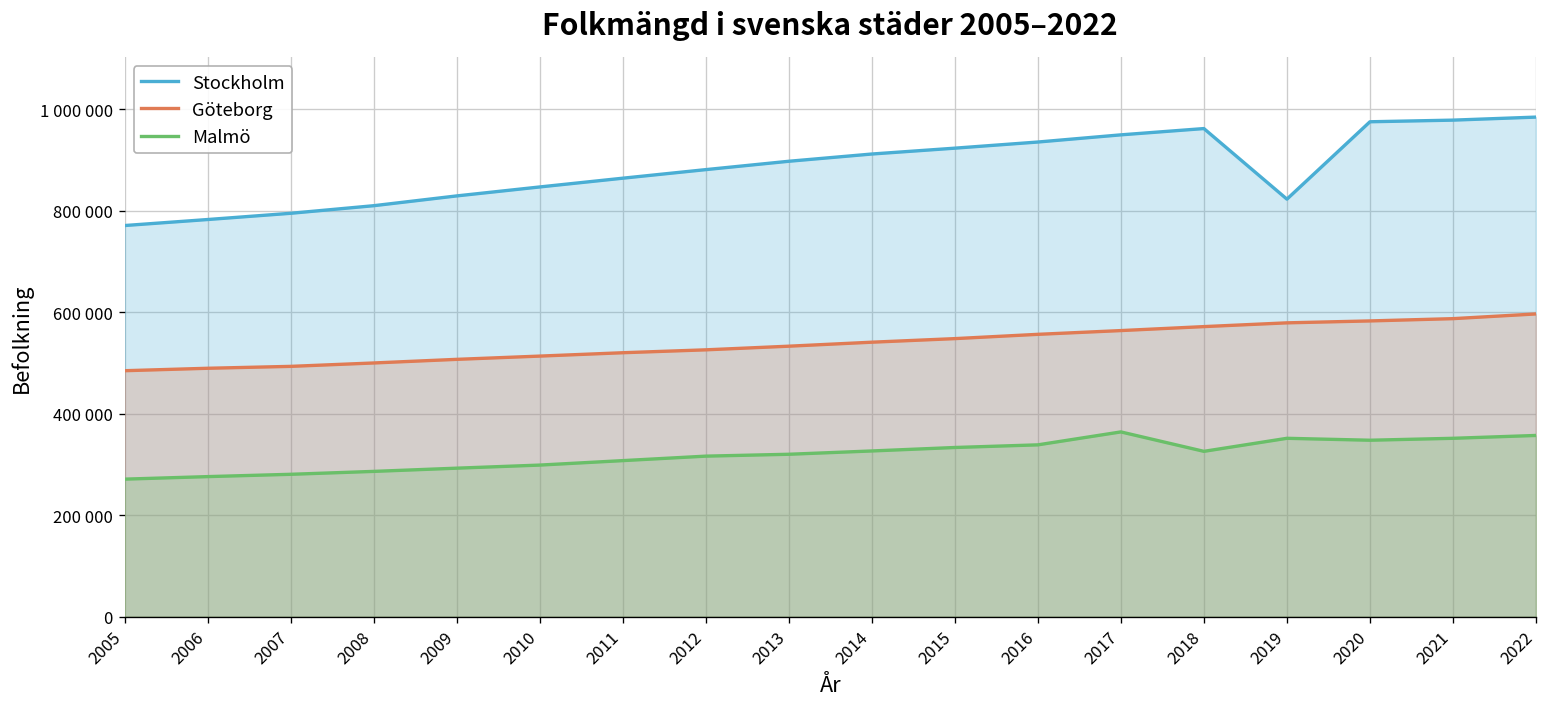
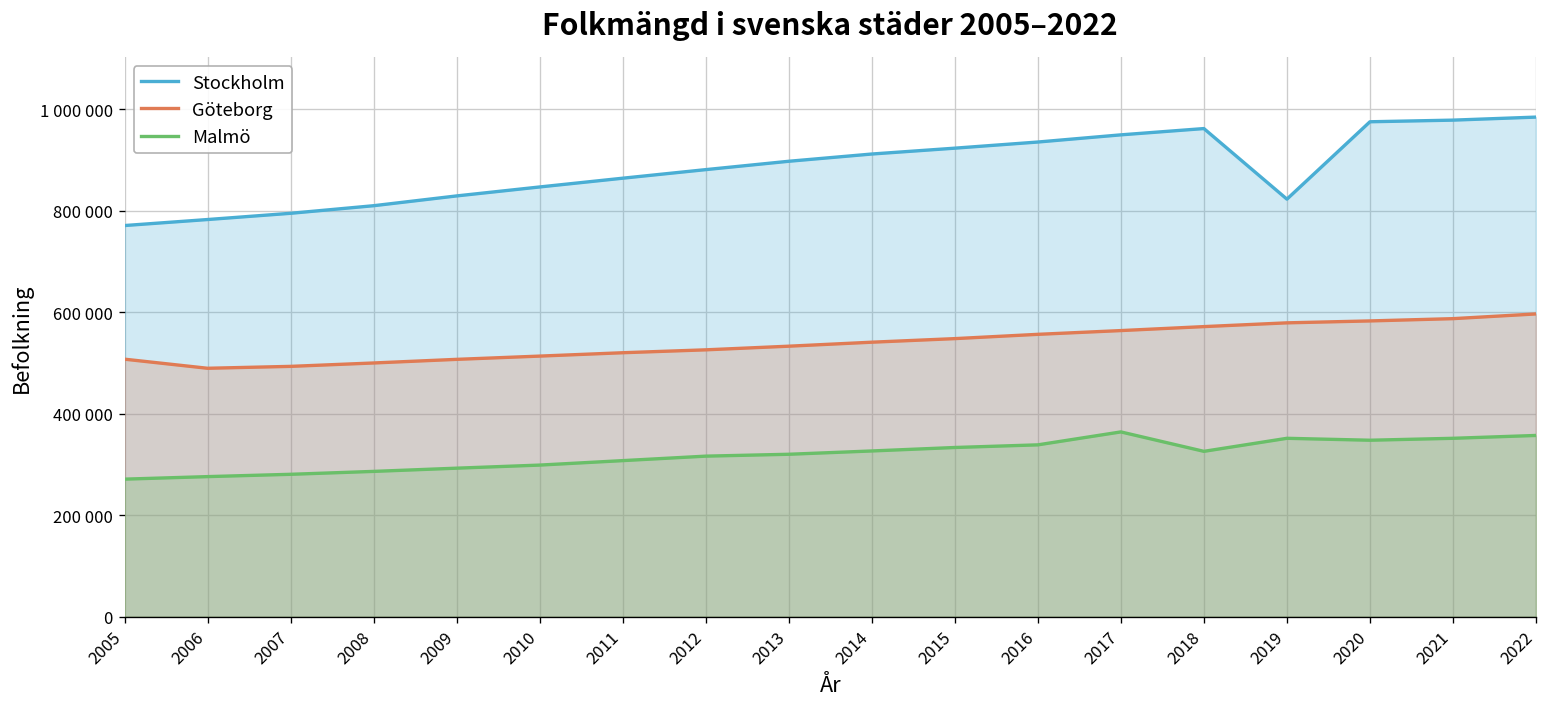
  {
    "Stockholm": {
      "2005": 770000,
      "2006": 780000,
      "2007": 800000,
      "2008": 810000,
      "2009": 830000,
      "2010": 850000,
      "2011": 860000,
      "2012": 880000,
      "2013": 900000,
      "2014": 910000,
      "2015": 920000,
      "2016": 940000,
      "2017": 950000,
      "2018": 960000,
      "2019": 820000,
      "2020": 980000,
      "2021": 980000,
      "2022": 980000
    },
    "Göteborg": {
-     "2005": 480000,
+     "2005": 510000,
      "2006": 490000,
      "2007": 490000,
      "2008": 500000,
      "2009": 510000,
      "2010": 510000,
      "2011": 520000,
      "2012": 530000,
      "2013": 530000,
      "2014": 540000,
      "2015": 550000,
      "2016": 560000,
      "2017": 560000,
      "2018": 570000,
      "2019": 580000,
      "2020": 580000,
      "2021": 590000,
      "2022": 600000
    },
    "Malmö": {
      "2005": 270000,
      "2006": 280000,
      "2007": 280000,
      "2008": 290000,
      "2009": 290000,
      "2010": 300000,
      "2011": 310000,
      "2012": 320000,
      "2013": 320000,
      "2014": 330000,
      "2015": 330000,
      "2016": 340000,
      "2017": 360000,
      "2018": 330000,
      "2019": 350000,
      "2020": 350000,
      "2021": 350000,
      "2022": 360000
    }
  }
